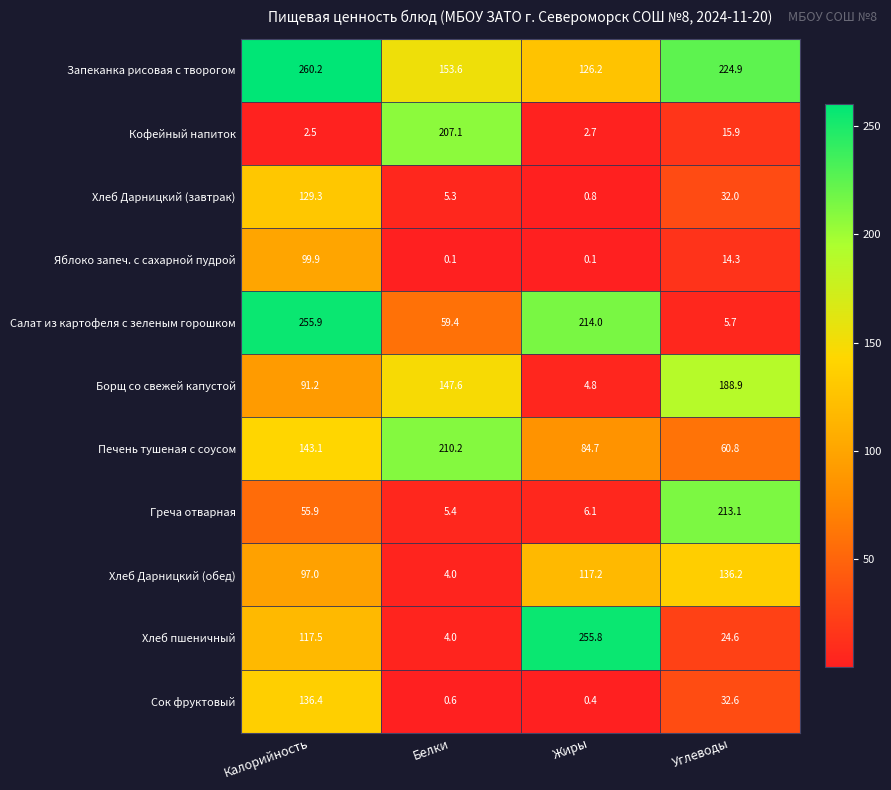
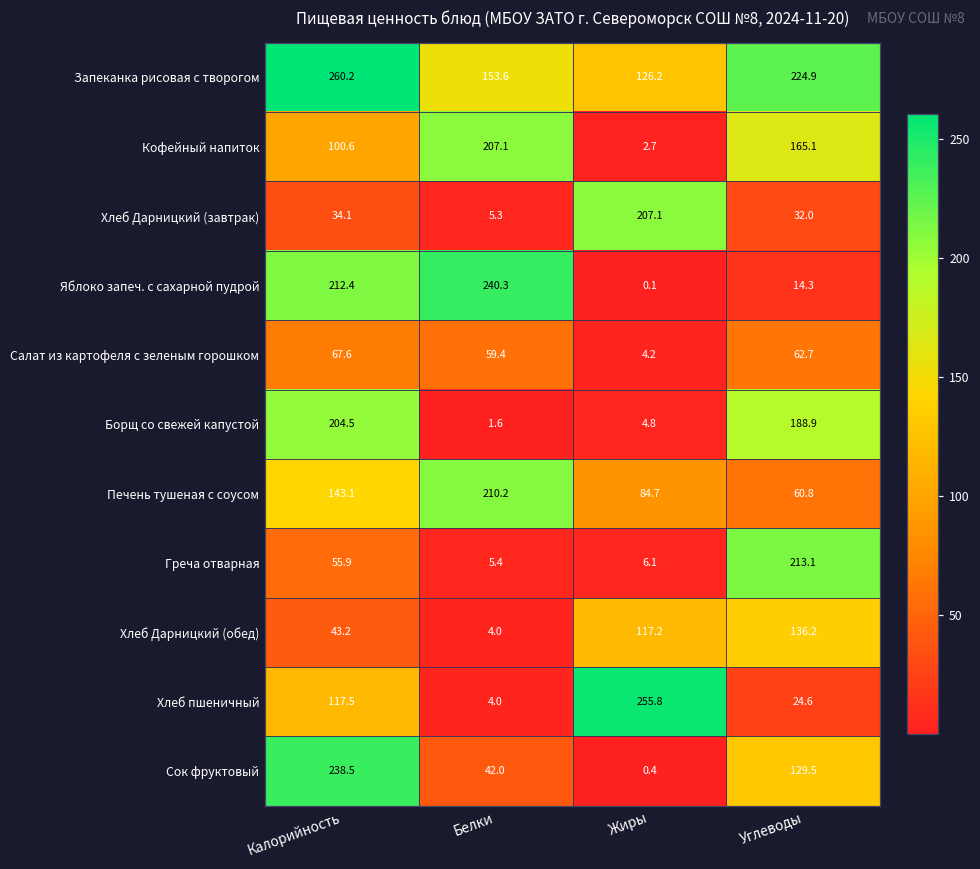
  {
    "Запеканка рисовая с творогом": {
      "Калорийность": 260.2,
      "Белки": 153.6,
      "Жиры": 126.2,
      "Углеводы": 224.9
    },
    "Кофейный напиток": {
-     "Калорийность": 2.5,
+     "Калорийность": 100.6,
      "Белки": 207.1,
      "Жиры": 2.7,
-     "Углеводы": 15.9
+     "Углеводы": 165.1
    },
    "Хлеб Дарницкий (завтрак)": {
-     "Калорийность": 129.3,
+     "Калорийность": 34.1,
      "Белки": 5.3,
-     "Жиры": 0.8,
+     "Жиры": 207.1,
      "Углеводы": 32.0
    },
    "Яблоко запеч. с сахарной пудрой": {
-     "Калорийность": 99.9,
-     "Белки": 0.1,
+     "Калорийность": 212.4,
+     "Белки": 240.3,
      "Жиры": 0.1,
      "Углеводы": 14.3
    },
    "Салат из картофеля с зеленым горошком": {
-     "Калорийность": 255.9,
+     "Калорийность": 67.6,
      "Белки": 59.4,
-     "Жиры": 214.0,
-     "Углеводы": 5.7
+     "Жиры": 4.2,
+     "Углеводы": 62.7
    },
    "Борщ со свежей капустой": {
-     "Калорийность": 91.2,
-     "Белки": 147.6,
+     "Калорийность": 204.5,
+     "Белки": 1.6,
      "Жиры": 4.8,
      "Углеводы": 188.9
    },
    "Печень тушеная с соусом": {
      "Калорийность": 143.1,
      "Белки": 210.2,
      "Жиры": 84.7,
      "Углеводы": 60.8
    },
    "Греча отварная": {
      "Калорийность": 55.9,
      "Белки": 5.4,
      "Жиры": 6.1,
      "Углеводы": 213.1
    },
    "Хлеб Дарницкий (обед)": {
-     "Калорийность": 97.0,
+     "Калорийность": 43.2,
      "Белки": 4.0,
      "Жиры": 117.2,
      "Углеводы": 136.2
    },
    "Хлеб пшеничный": {
      "Калорийность": 117.5,
      "Белки": 4.0,
      "Жиры": 255.8,
      "Углеводы": 24.6
    },
    "Сок фруктовый": {
-     "Калорийность": 136.4,
-     "Белки": 0.6,
+     "Калорийность": 238.5,
+     "Белки": 42.0,
      "Жиры": 0.4,
-     "Углеводы": 32.6
+     "Углеводы": 129.5
    }
  }
